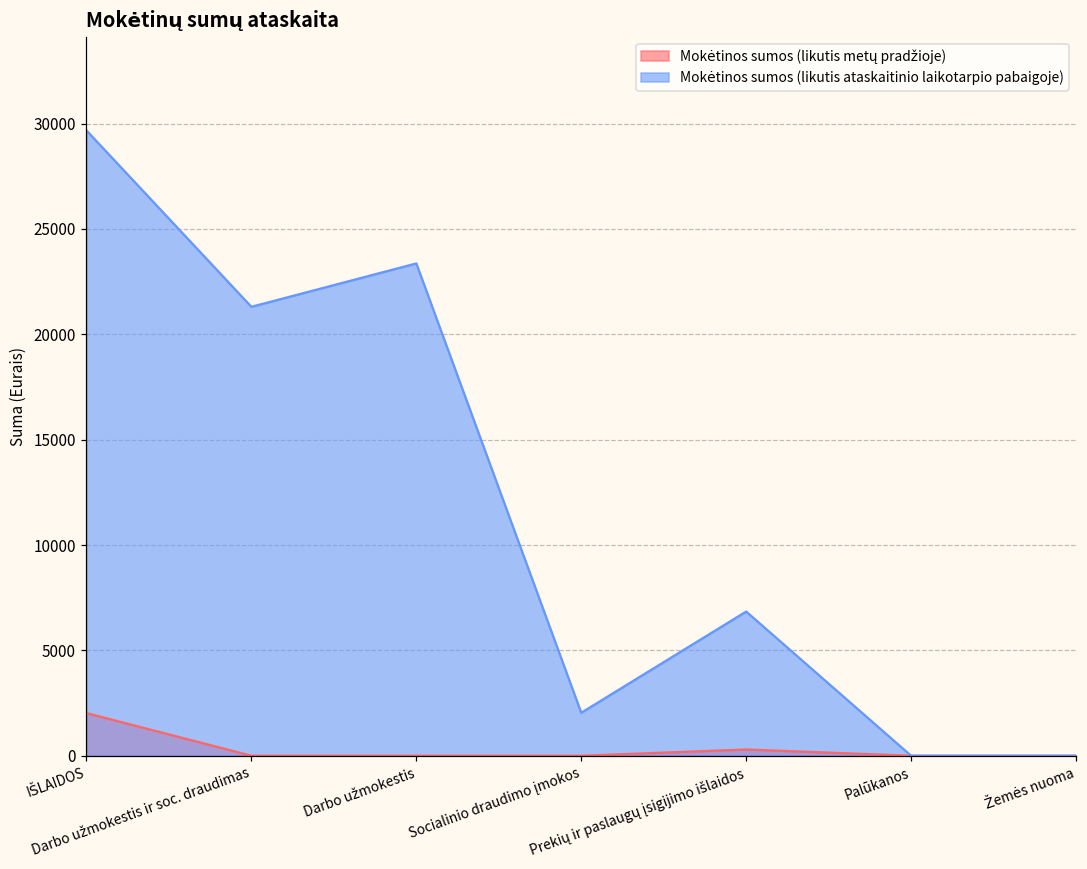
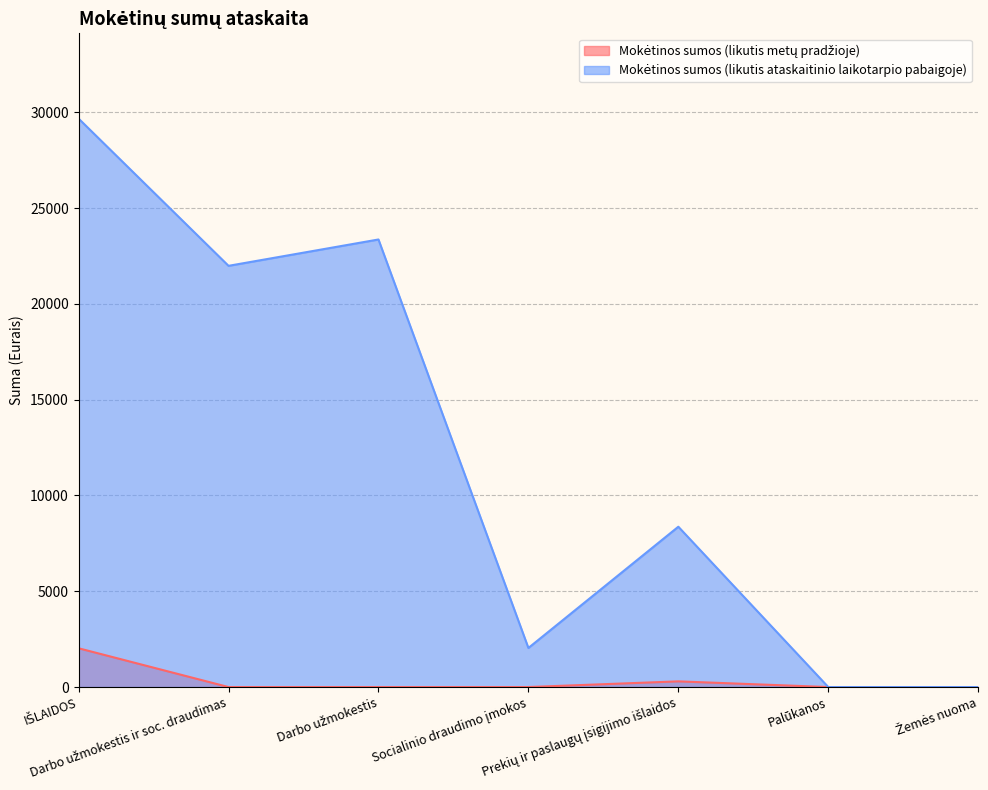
  {
    "Mokėtinos sumos (likutis metų pradžioje)": {
      "IŠLAIDOS": 2000,
      "Darbo užmokestis ir soc. draudimas": 0,
      "Darbo užmokestis": 0,
      "Socialinio draudimo įmokos": 0,
      "Prekių ir paslaugų įsigijimo išlaidos": 300
    },
    "Mokėtinos sumos (likutis ataskaitinio laikotarpio pabaigoje)": {
      "IŠLAIDOS": 29700,
-     "Darbo užmokestis ir soc. draudimas": 21300,
+     "Darbo užmokestis ir soc. draudimas": 22000,
      "Darbo užmokestis": 23400,
      "Socialinio draudimo įmokos": 2000,
-     "Prekių ir paslaugų įsigijimo išlaidos": 6800
+     "Prekių ir paslaugų įsigijimo išlaidos": 8400
    }
  }
